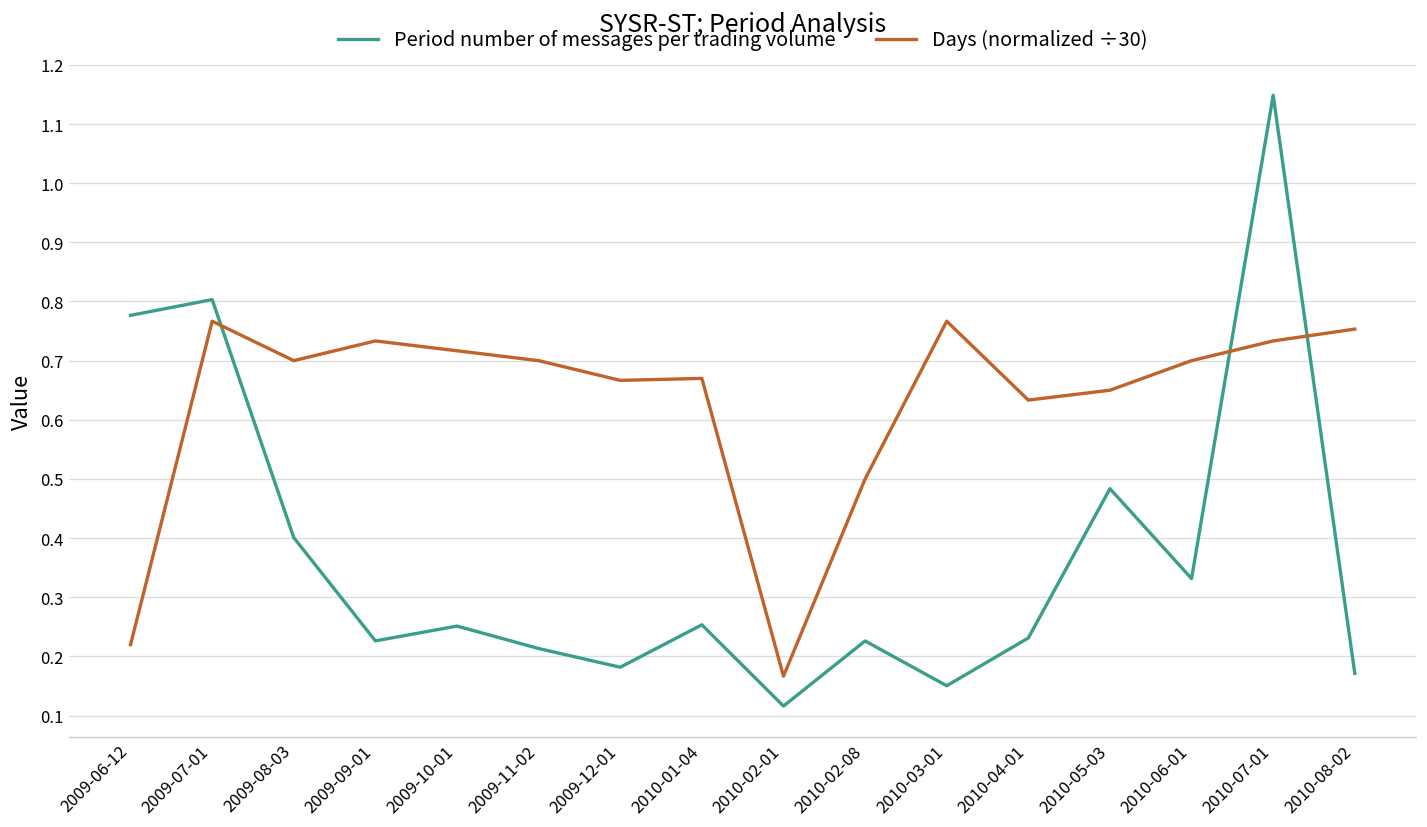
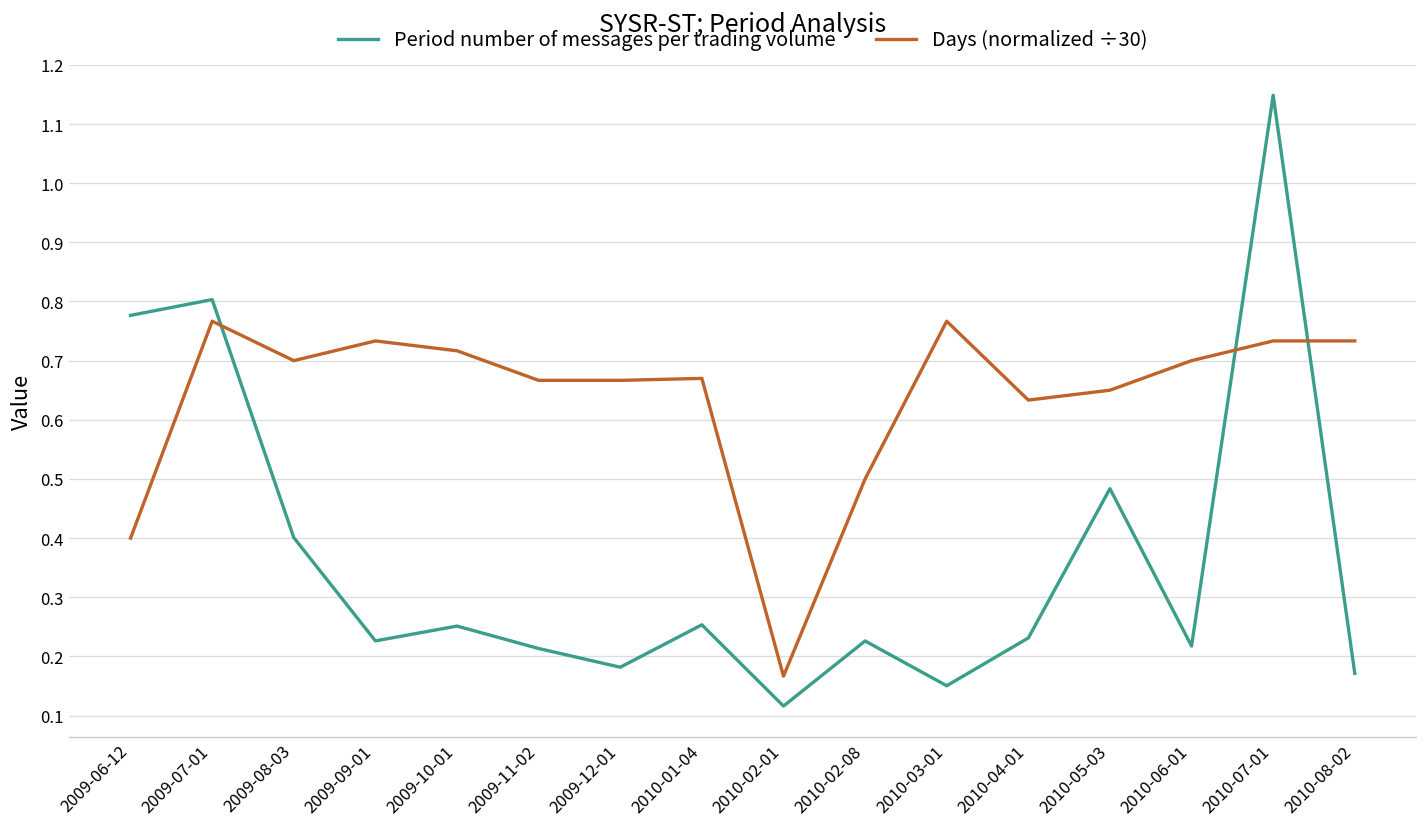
  {
    "Period number of messages per trading volume": {
      "2009-06-12": 0.78,
      "2009-07-01": 0.80,
      "2009-08-03": 0.40,
      "2009-09-01": 0.23,
      "2009-10-01": 0.25,
      "2009-11-02": 0.21,
      "2009-12-01": 0.18,
      "2010-01-04": 0.25,
      "2010-02-01": 0.12,
      "2010-02-08": 0.23,
      "2010-03-01": 0.15,
      "2010-04-01": 0.23,
      "2010-05-03": 0.48,
-     "2010-06-01": 0.33,
+     "2010-06-01": 0.22,
      "2010-07-01": 1.15,
      "2010-08-02": 0.17
    },
    "Days (normalized ÷30)": {
-     "2009-06-12": 0.22,
+     "2009-06-12": 0.40,
      "2009-07-01": 0.77,
      "2009-08-03": 0.70,
      "2009-09-01": 0.73,
      "2009-10-01": 0.72,
-     "2009-11-02": 0.70,
+     "2009-11-02": 0.67,
      "2009-12-01": 0.67,
      "2010-01-04": 0.67,
      "2010-02-01": 0.17,
      "2010-02-08": 0.50,
      "2010-03-01": 0.77,
      "2010-04-01": 0.63,
      "2010-05-03": 0.65,
      "2010-06-01": 0.70,
      "2010-07-01": 0.73,
-     "2010-08-02": 0.75
+     "2010-08-02": 0.73
    }
  }
